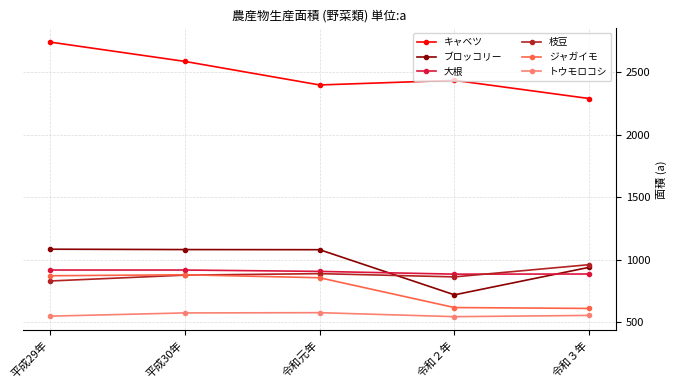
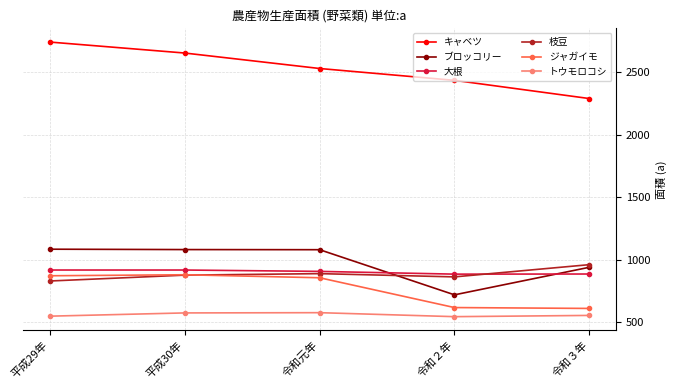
  {
    "キャベツ": {
      "平成29年": 2740,
-     "平成30年": 2590,
-     "令和元年": 2400,
+     "平成30年": 2660,
+     "令和元年": 2530,
      "令和３年": 2290
    },
    "ブロッコリー": {
      "平成29年": 1080,
      "平成30年": 1080,
      "令和元年": 1080,
      "令和２年": 720,
      "令和３年": 940
    }
  }
